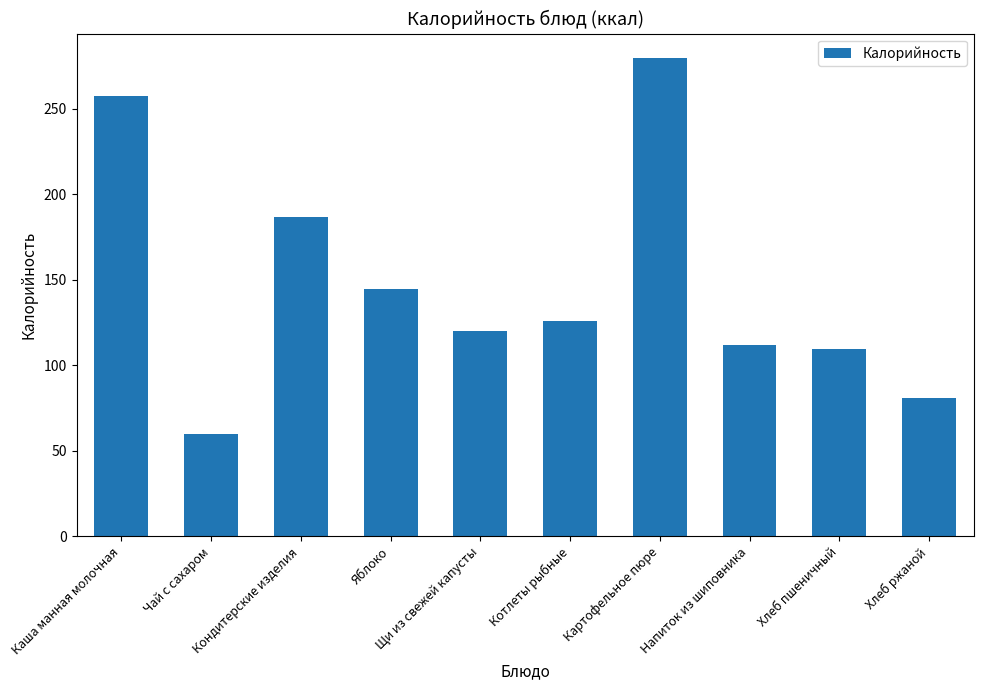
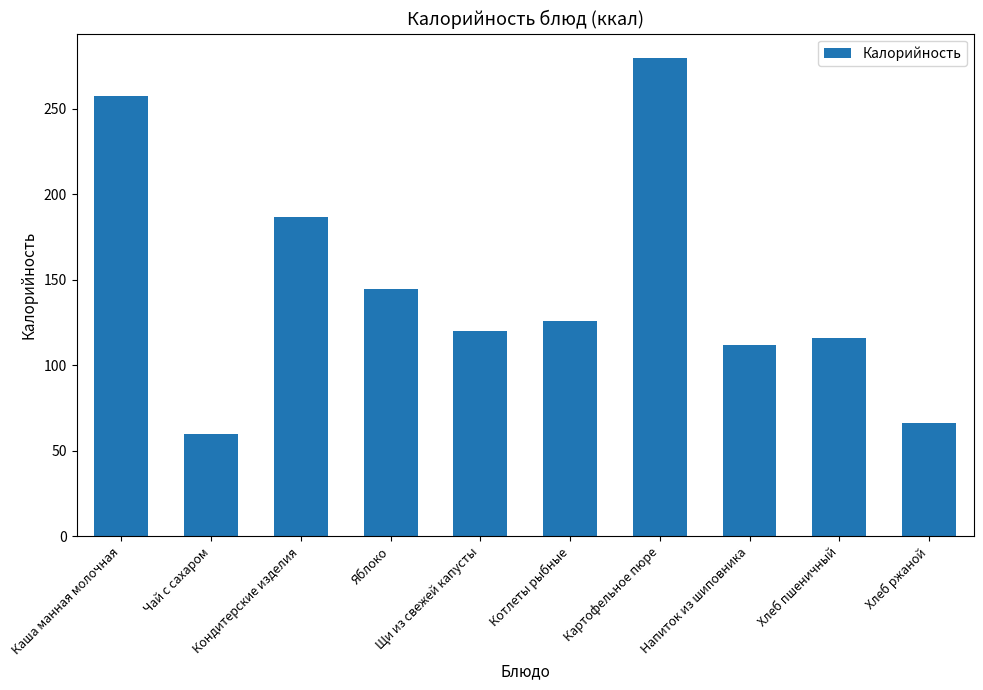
  {
    "Каша манная молочная": 257,
    "Чай с сахаром": 60,
    "Кондитерские изделия": 187,
    "Яблоко": 145,
    "Щи из свежей капусты": 120,
    "Котлеты рыбные": 126,
    "Картофельное пюре": 280,
    "Напиток из шиповника": 112,
-   "Хлеб пшеничный": 110,
-   "Хлеб ржаной": 81
+   "Хлеб пшеничный": 116,
+   "Хлеб ржаной": 66
  }
